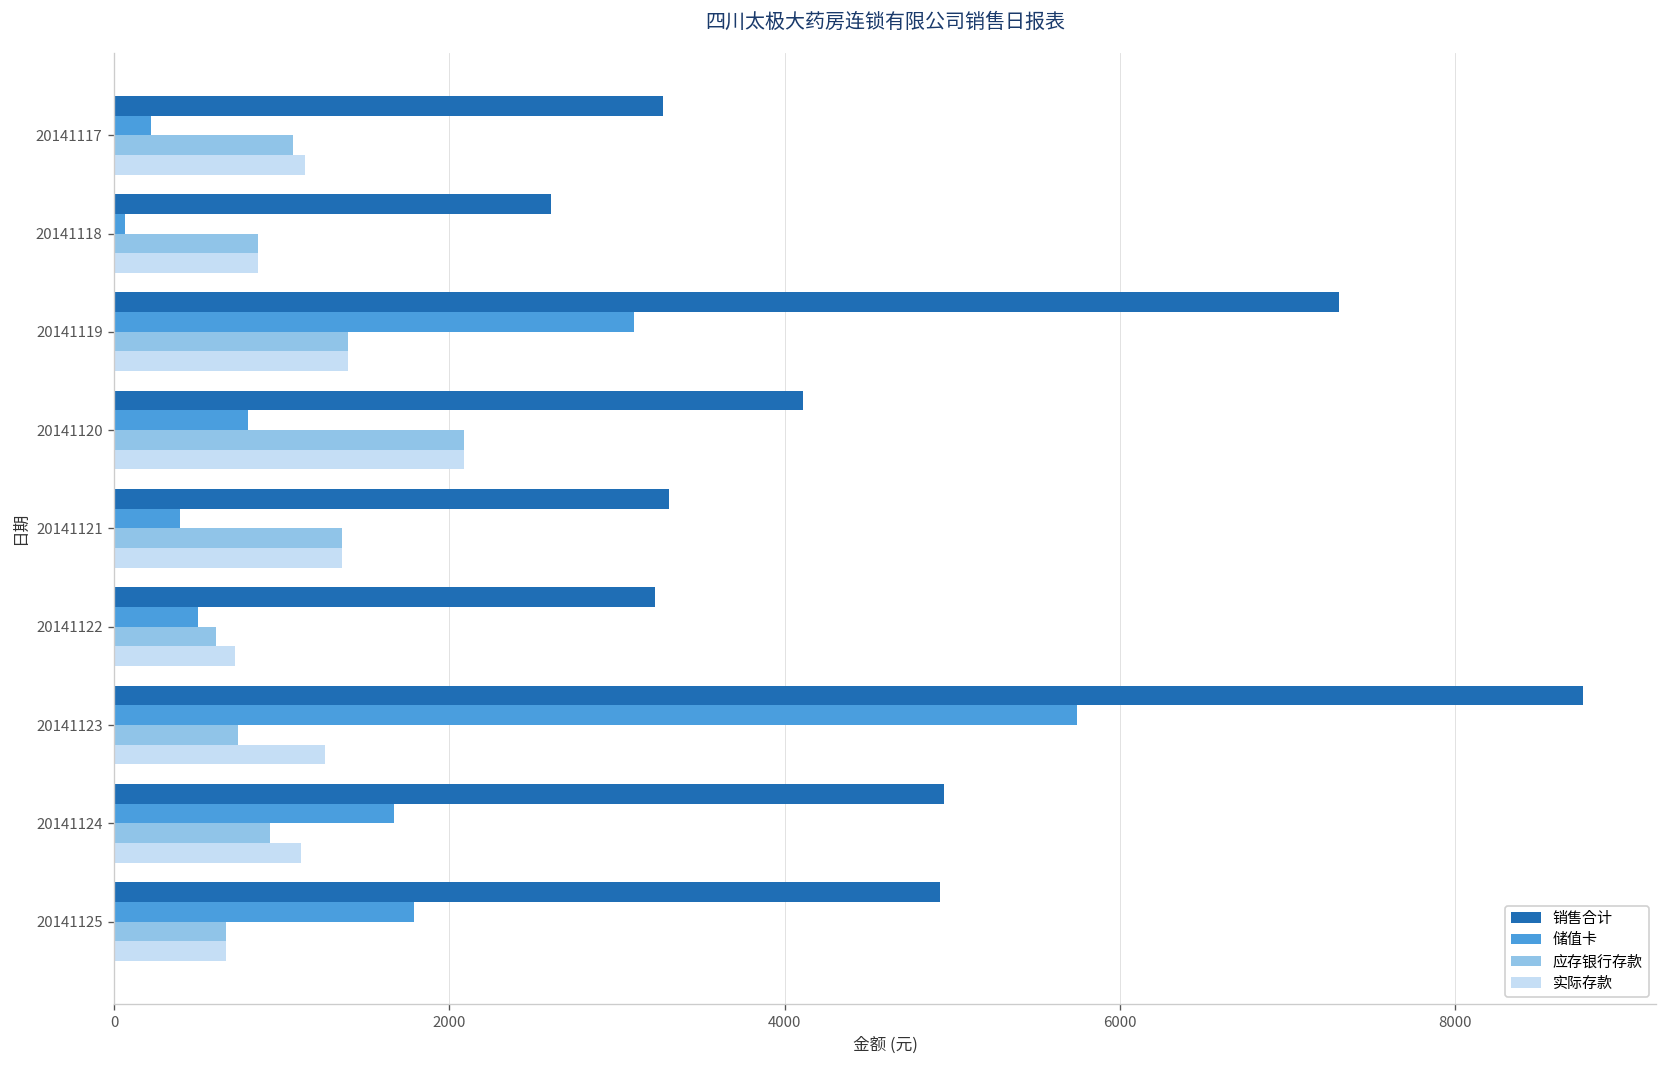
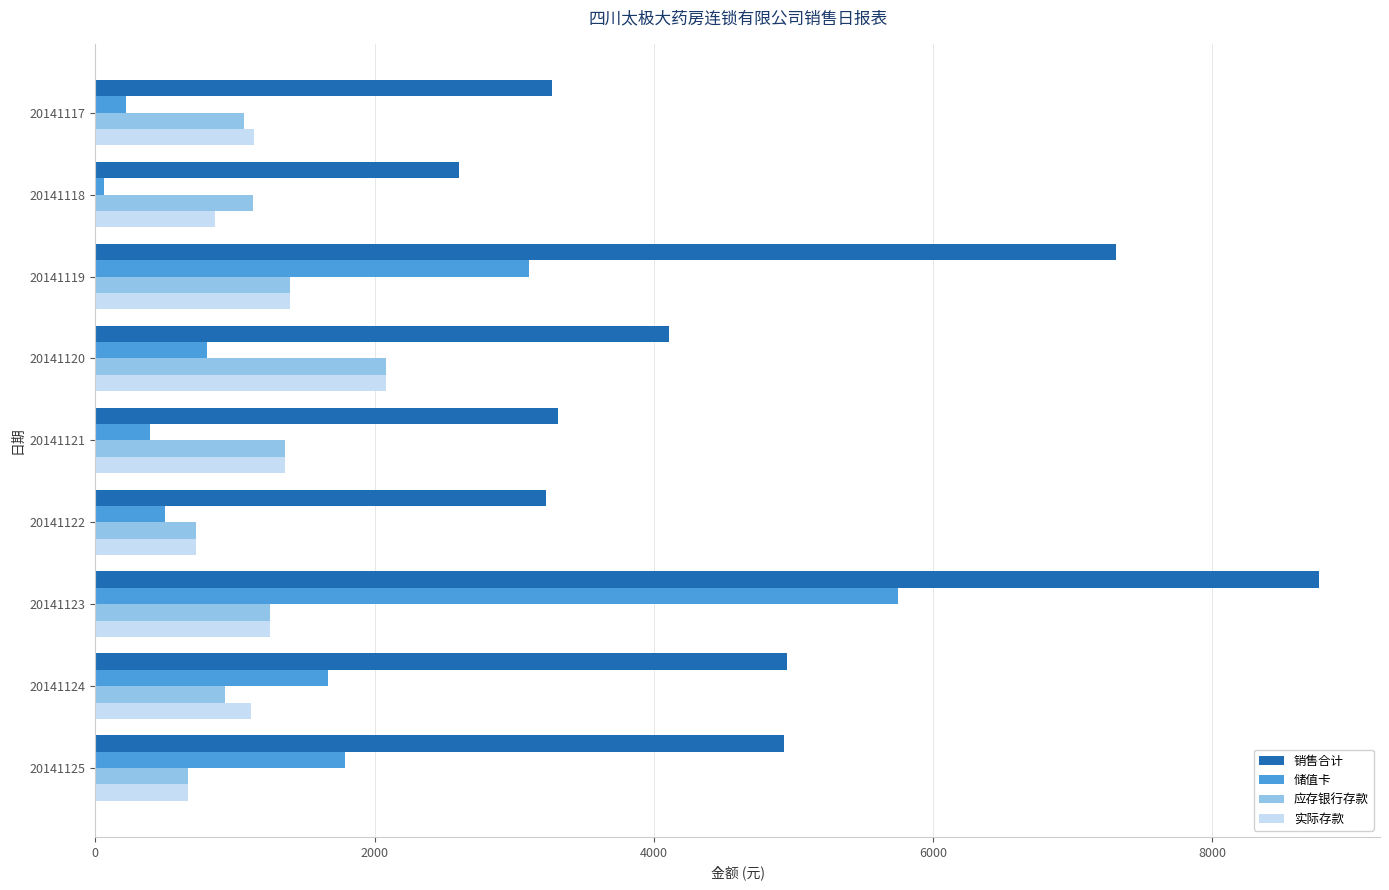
  {
    "销售合计": {
      "20141117": 3270,
      "20141118": 2610,
      "20141119": 7310,
      "20141120": 4110,
      "20141121": 3310,
      "20141122": 3230,
      "20141123": 8760,
      "20141124": 4950,
      "20141125": 4930
    },
    "储值卡": {
      "20141117": 220,
      "20141118": 70,
      "20141119": 3100,
      "20141120": 800,
      "20141121": 390,
      "20141122": 500,
      "20141123": 5750,
      "20141124": 1670,
      "20141125": 1790
    },
    "应存银行存款": {
      "20141117": 1060,
-     "20141118": 860,
+     "20141118": 1130,
      "20141119": 1390,
      "20141120": 2080,
      "20141121": 1360,
-     "20141122": 600,
-     "20141123": 740,
+     "20141122": 720,
+     "20141123": 1250,
      "20141124": 930,
      "20141125": 670
    },
    "实际存款": {
      "20141117": 1140,
      "20141118": 860,
      "20141119": 1390,
      "20141120": 2080,
      "20141121": 1360,
      "20141122": 720,
      "20141123": 1250,
      "20141124": 1120,
      "20141125": 670
    }
  }
